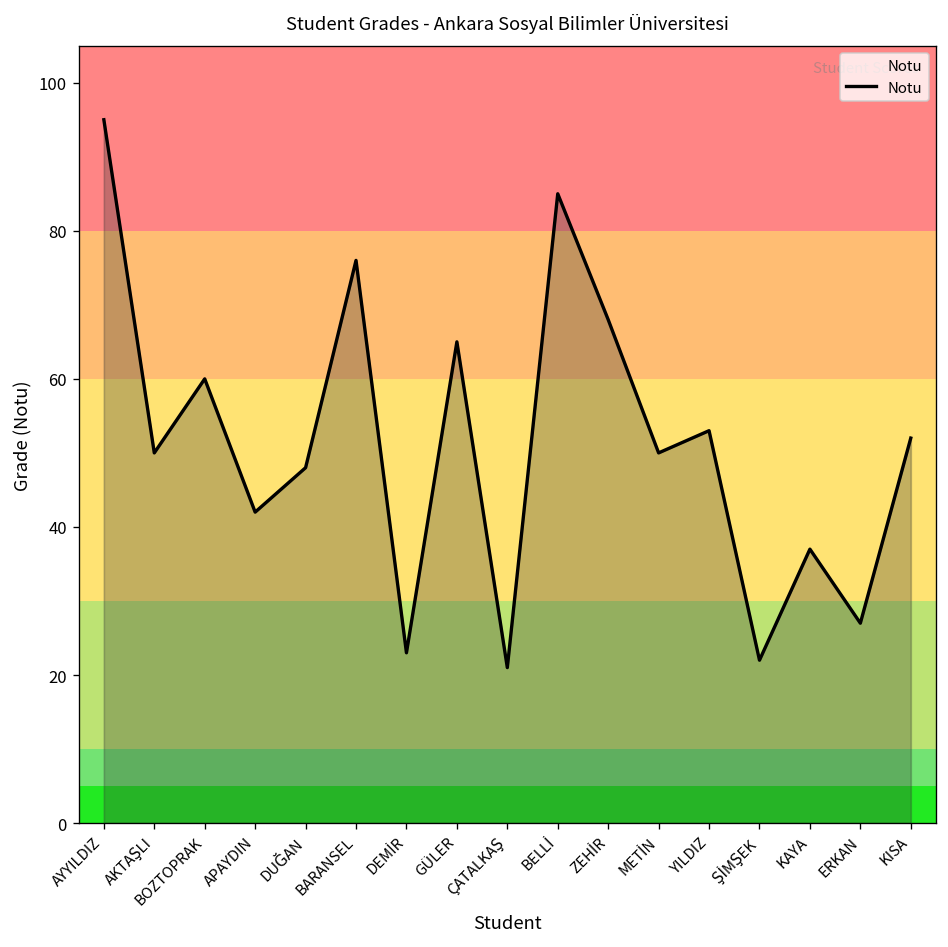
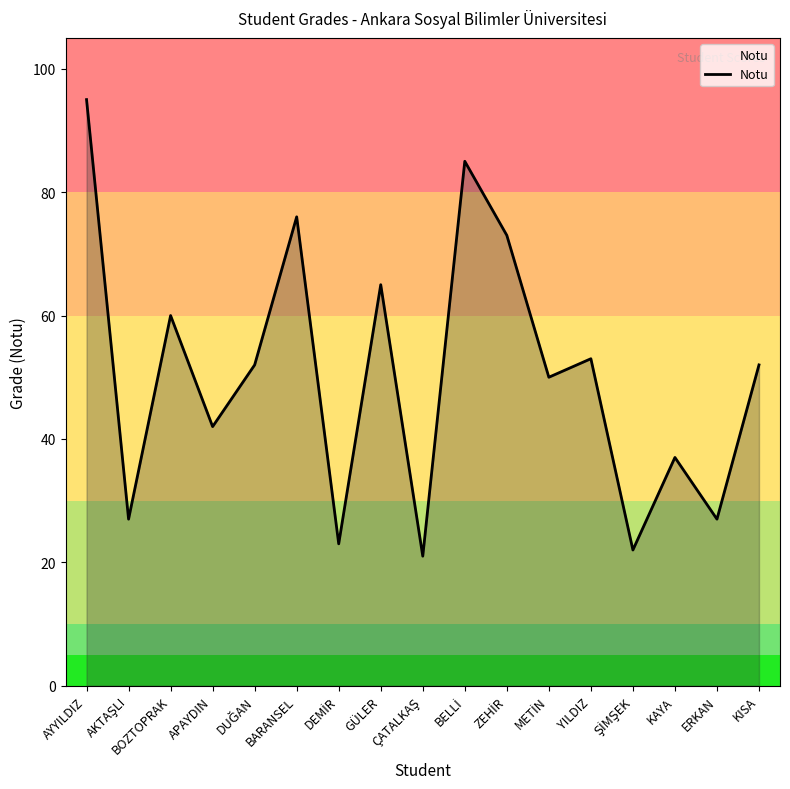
  {
    "AYYILDIZ": 95,
-   "AKTAŞLI": 50,
+   "AKTAŞLI": 27,
    "BOZTOPRAK": 60,
    "APAYDIN": 42,
-   "DUĞAN": 48,
+   "DUĞAN": 52,
    "BARANSEL": 76,
    "DEMİR": 23,
    "GÜLER": 65,
    "ÇATALKAŞ": 21,
    "BELLİ": 85,
-   "ZEHİR": 68,
+   "ZEHİR": 73,
    "METİN": 50,
    "YILDIZ": 53,
    "ŞİMŞEK": 22,
    "KAYA": 37,
    "ERKAN": 27,
    "KISA": 52
  }
